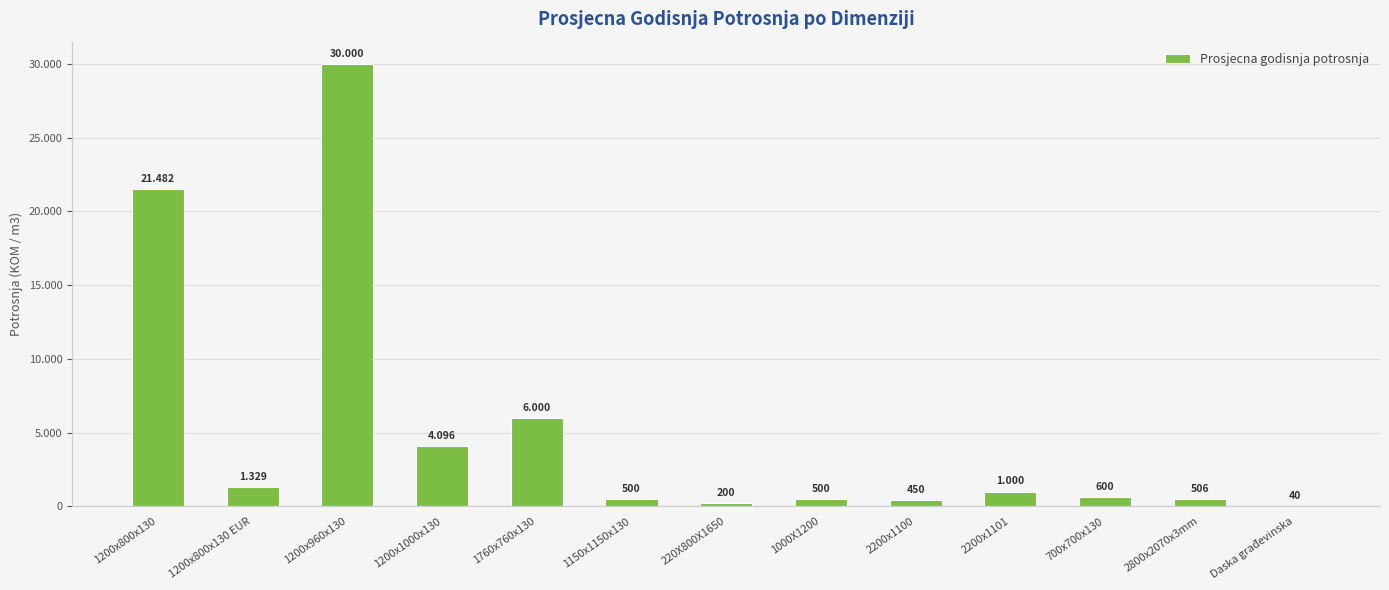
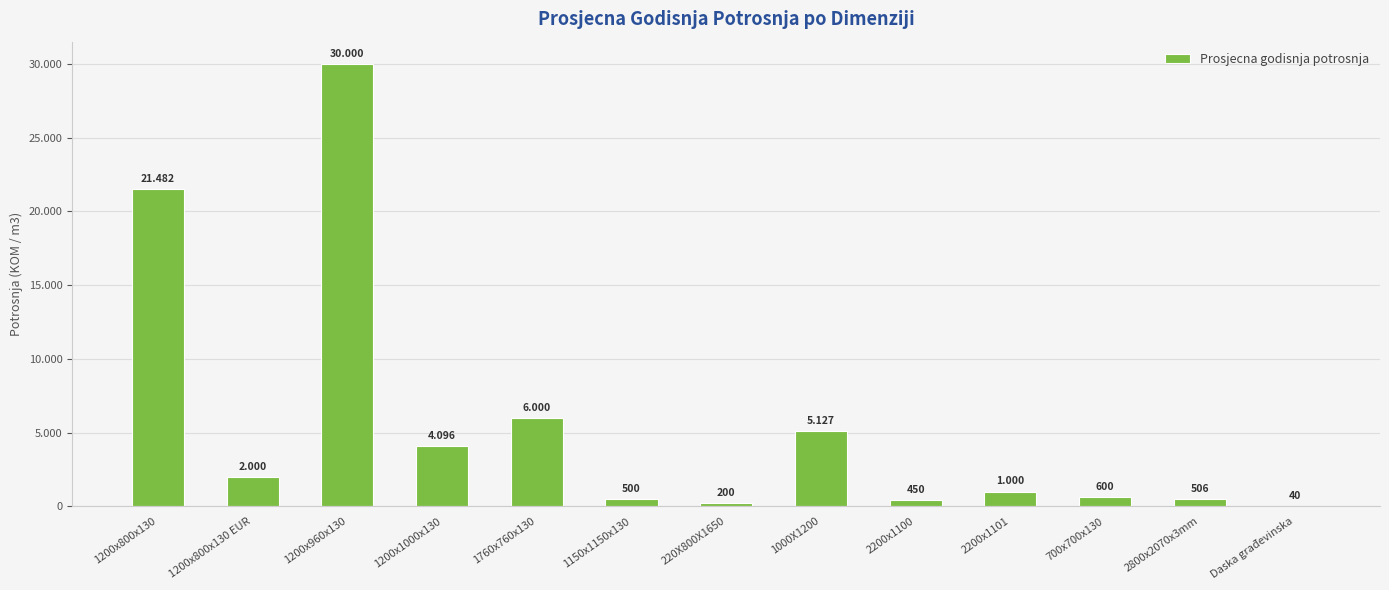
  {
-   "1200x800x130 EUR": 1.329,
+   "1200x800x130 EUR": 2.000,
    "1150x1150x130": 500,
    "220X800X1650": 200,
-   "1000X1200": 500,
+   "1000X1200": 5.127,
    "2200x1100": 450,
    "700x700x130": 600,
    "2800x2070x3mm": 506,
    "Daska građevinska": 40
  }
